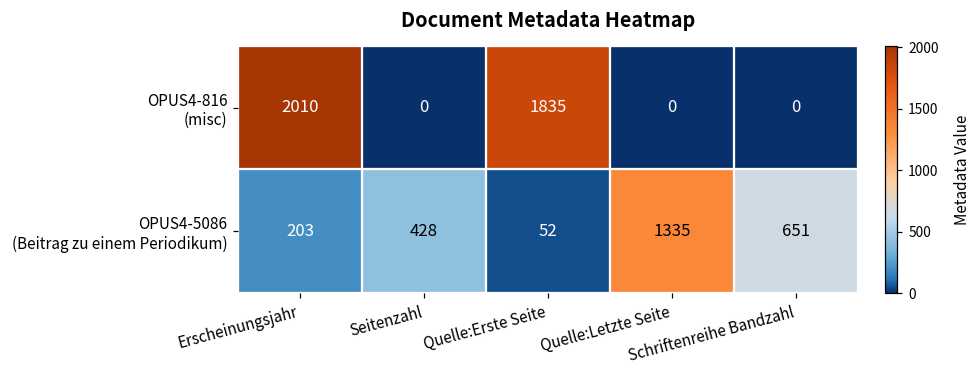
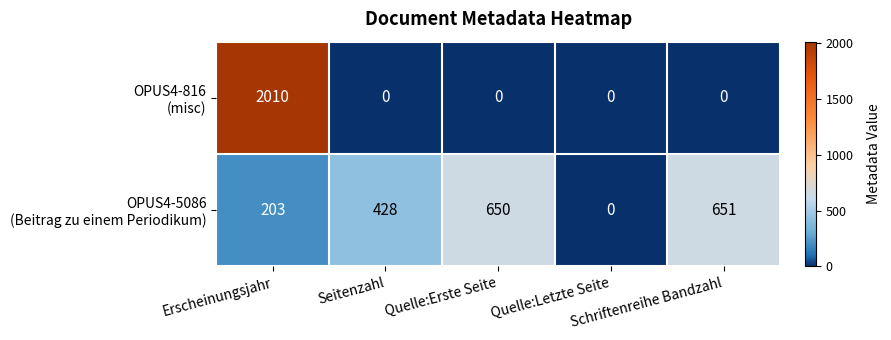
  {
    "OPUS4-816 (misc)": {
      "Erscheinungsjahr": 2010,
      "Seitenzahl": 0,
-     "Quelle:Erste Seite": 1835,
+     "Quelle:Erste Seite": 0,
      "Quelle:Letzte Seite": 0,
      "Schriftenreihe Bandzahl": 0
    },
    "OPUS4-5086 (Beitrag zu einem Periodikum)": {
      "Erscheinungsjahr": 203,
      "Seitenzahl": 428,
-     "Quelle:Erste Seite": 52,
-     "Quelle:Letzte Seite": 1335,
+     "Quelle:Erste Seite": 650,
+     "Quelle:Letzte Seite": 0,
      "Schriftenreihe Bandzahl": 651
    }
  }
